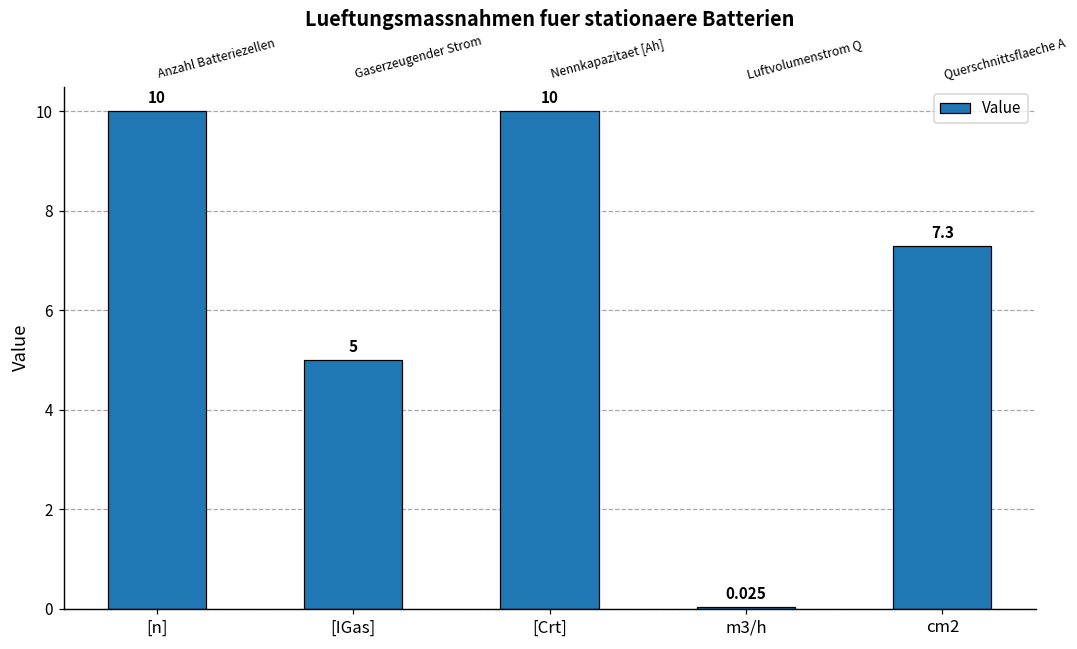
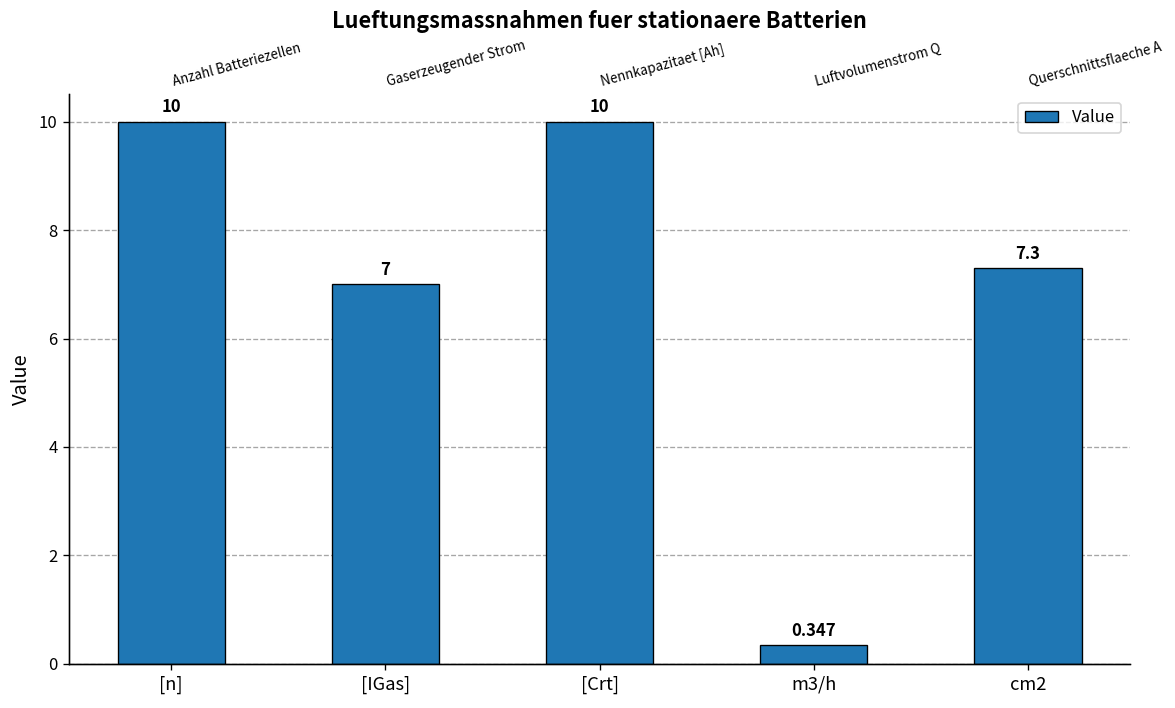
  {
    "[n]": 10,
-   "[IGas]": 5,
+   "[IGas]": 7,
    "[Crt]": 10,
-   "m3/h": 0.025,
+   "m3/h": 0.347,
    "cm2": 7.3
  }
